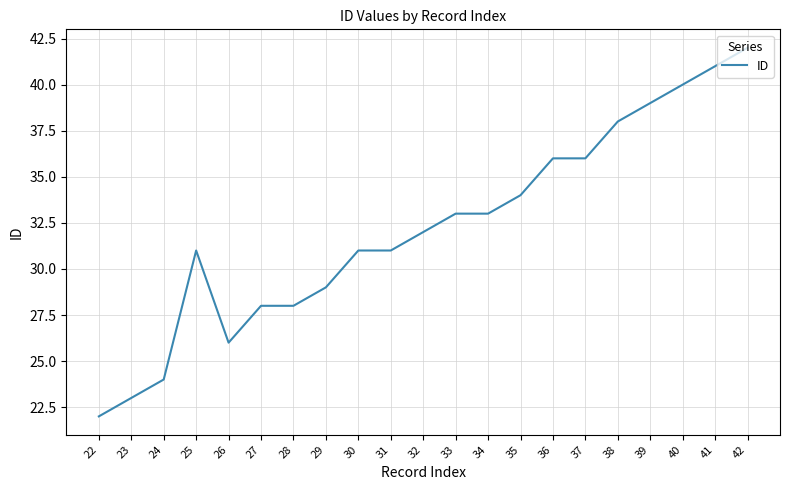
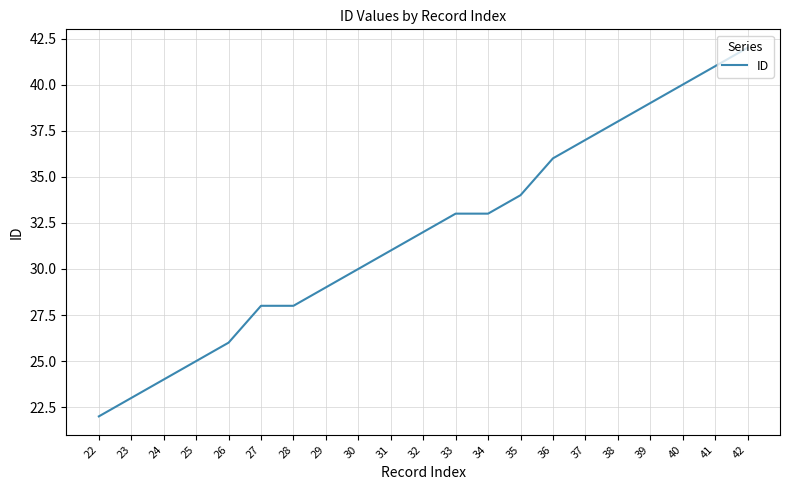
  {
    "22": 22,
    "23": 23,
    "24": 24,
-   "25": 31,
+   "25": 25,
    "26": 26,
    "27": 28,
    "28": 28,
    "29": 29,
-   "30": 31,
+   "30": 30,
    "31": 31,
    "32": 32,
    "33": 33,
    "34": 33,
    "35": 34,
    "36": 36,
-   "37": 36,
+   "37": 37,
    "38": 38,
    "39": 39,
    "40": 40,
    "41": 41
  }
